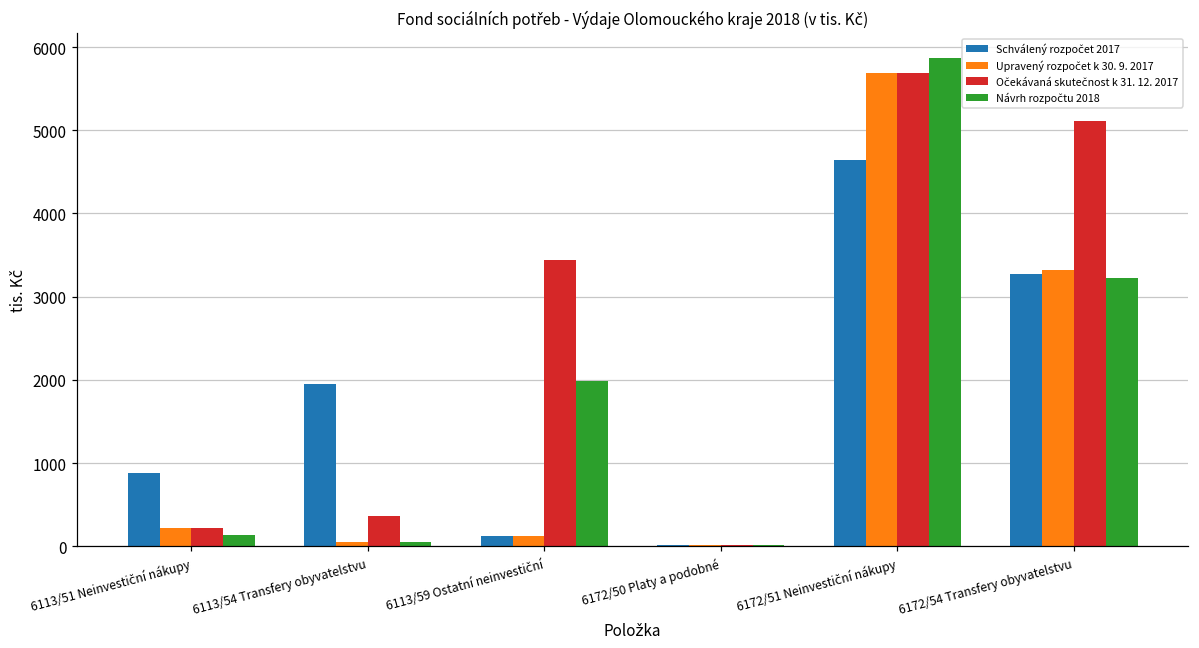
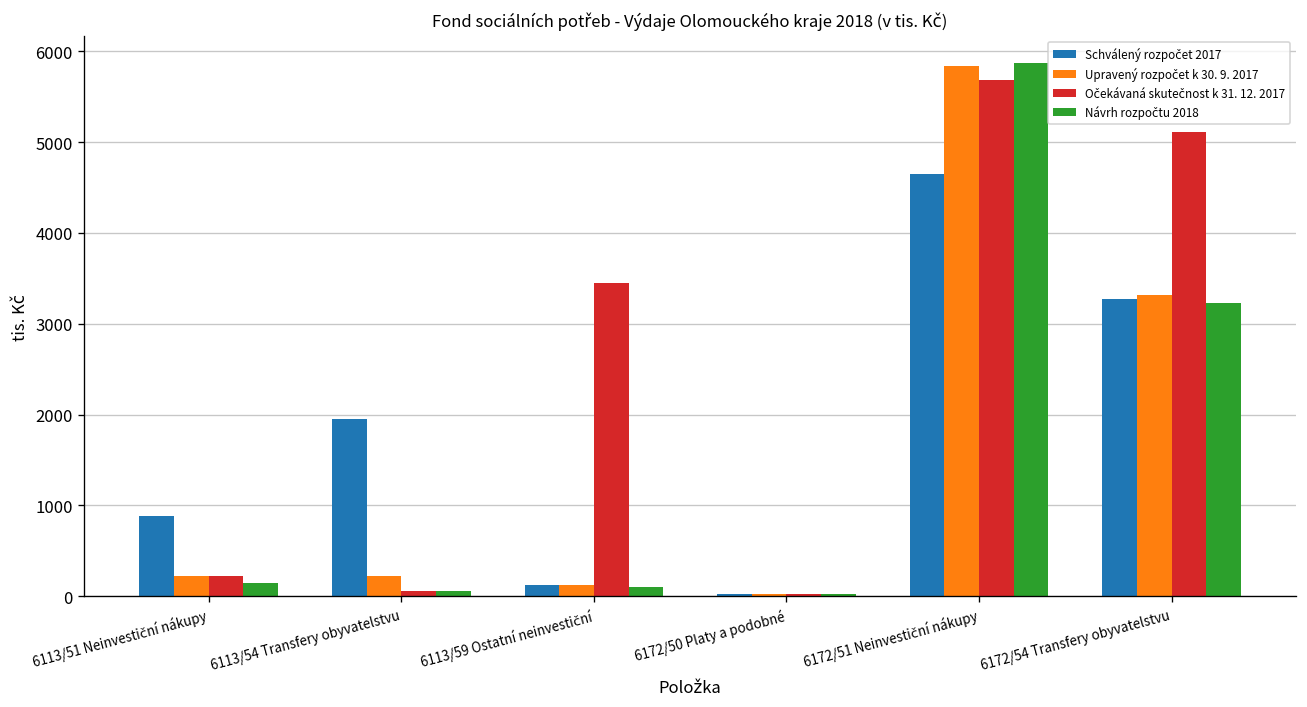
  {
    "Schválený rozpočet 2017": {
      "6113/51 Neinvestiční nákupy": 900,
      "6113/54 Transfery obyvatelstvu": 2000,
      "6113/59 Ostatní neinvestiční": 100,
      "6172/51 Neinvestiční nákupy": 4600,
      "6172/54 Transfery obyvatelstvu": 3300
    },
    "Upravený rozpočet k 30. 9. 2017": {
      "6113/51 Neinvestiční nákupy": 200,
-     "6113/54 Transfery obyvatelstvu": 100,
+     "6113/54 Transfery obyvatelstvu": 200,
      "6113/59 Ostatní neinvestiční": 100,
-     "6172/51 Neinvestiční nákupy": 5700,
+     "6172/51 Neinvestiční nákupy": 5800,
      "6172/54 Transfery obyvatelstvu": 3300
    },
    "Očekávaná skutečnost k 31. 12. 2017": {
      "6113/51 Neinvestiční nákupy": 200,
-     "6113/54 Transfery obyvatelstvu": 400,
+     "6113/54 Transfery obyvatelstvu": 100,
      "6113/59 Ostatní neinvestiční": 3400,
      "6172/51 Neinvestiční nákupy": 5700,
      "6172/54 Transfery obyvatelstvu": 5100
    },
    "Návrh rozpočtu 2018": {
      "6113/51 Neinvestiční nákupy": 100,
      "6113/54 Transfery obyvatelstvu": 100,
-     "6113/59 Ostatní neinvestiční": 2000,
+     "6113/59 Ostatní neinvestiční": 100,
      "6172/51 Neinvestiční nákupy": 5900,
      "6172/54 Transfery obyvatelstvu": 3200
    }
  }
